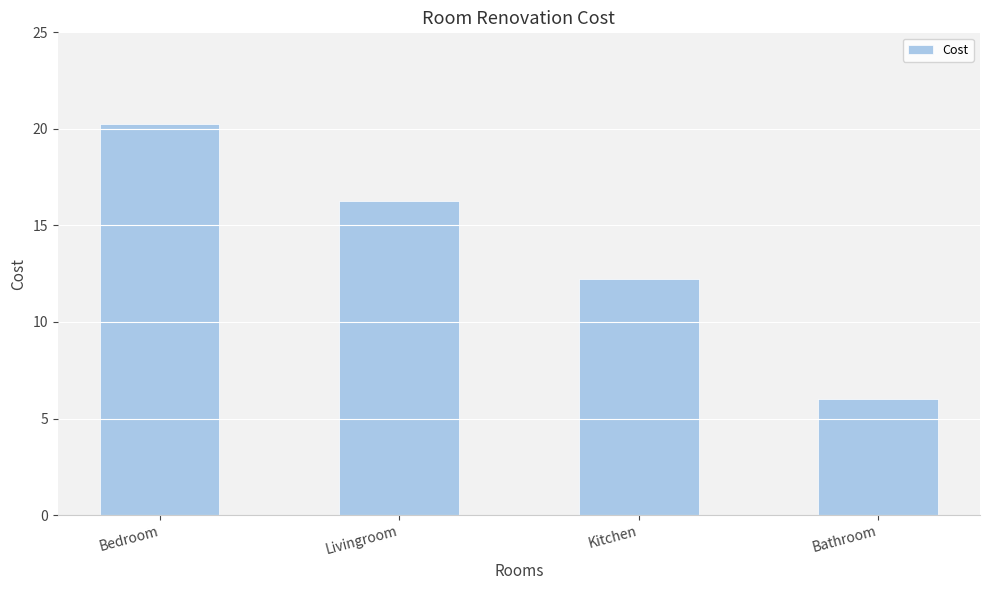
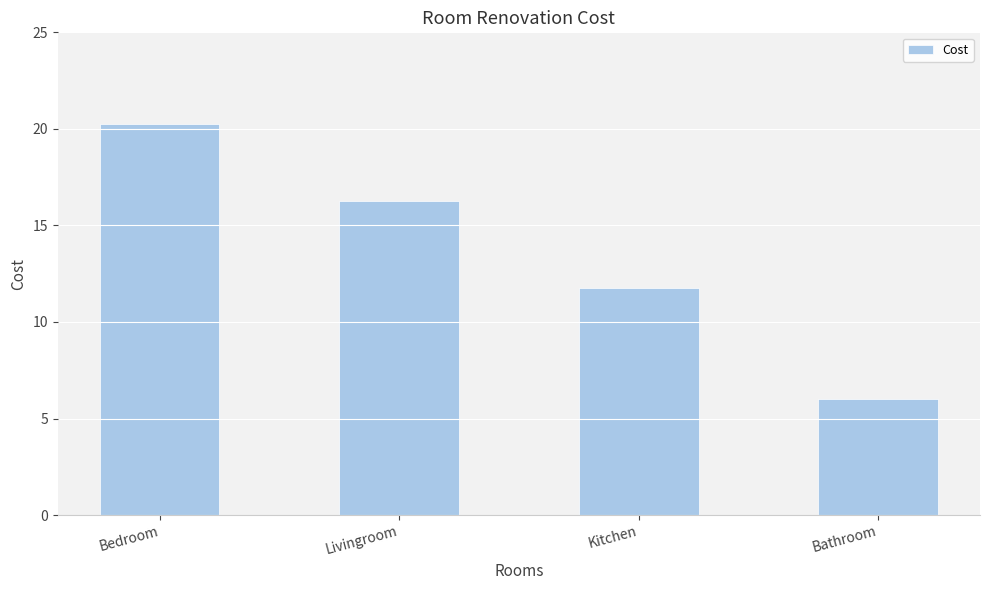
  {
    "Bedroom": 20.3,
    "Livingroom": 16.3,
-   "Kitchen": 12.2,
+   "Kitchen": 11.8,
    "Bathroom": 6.0
  }
